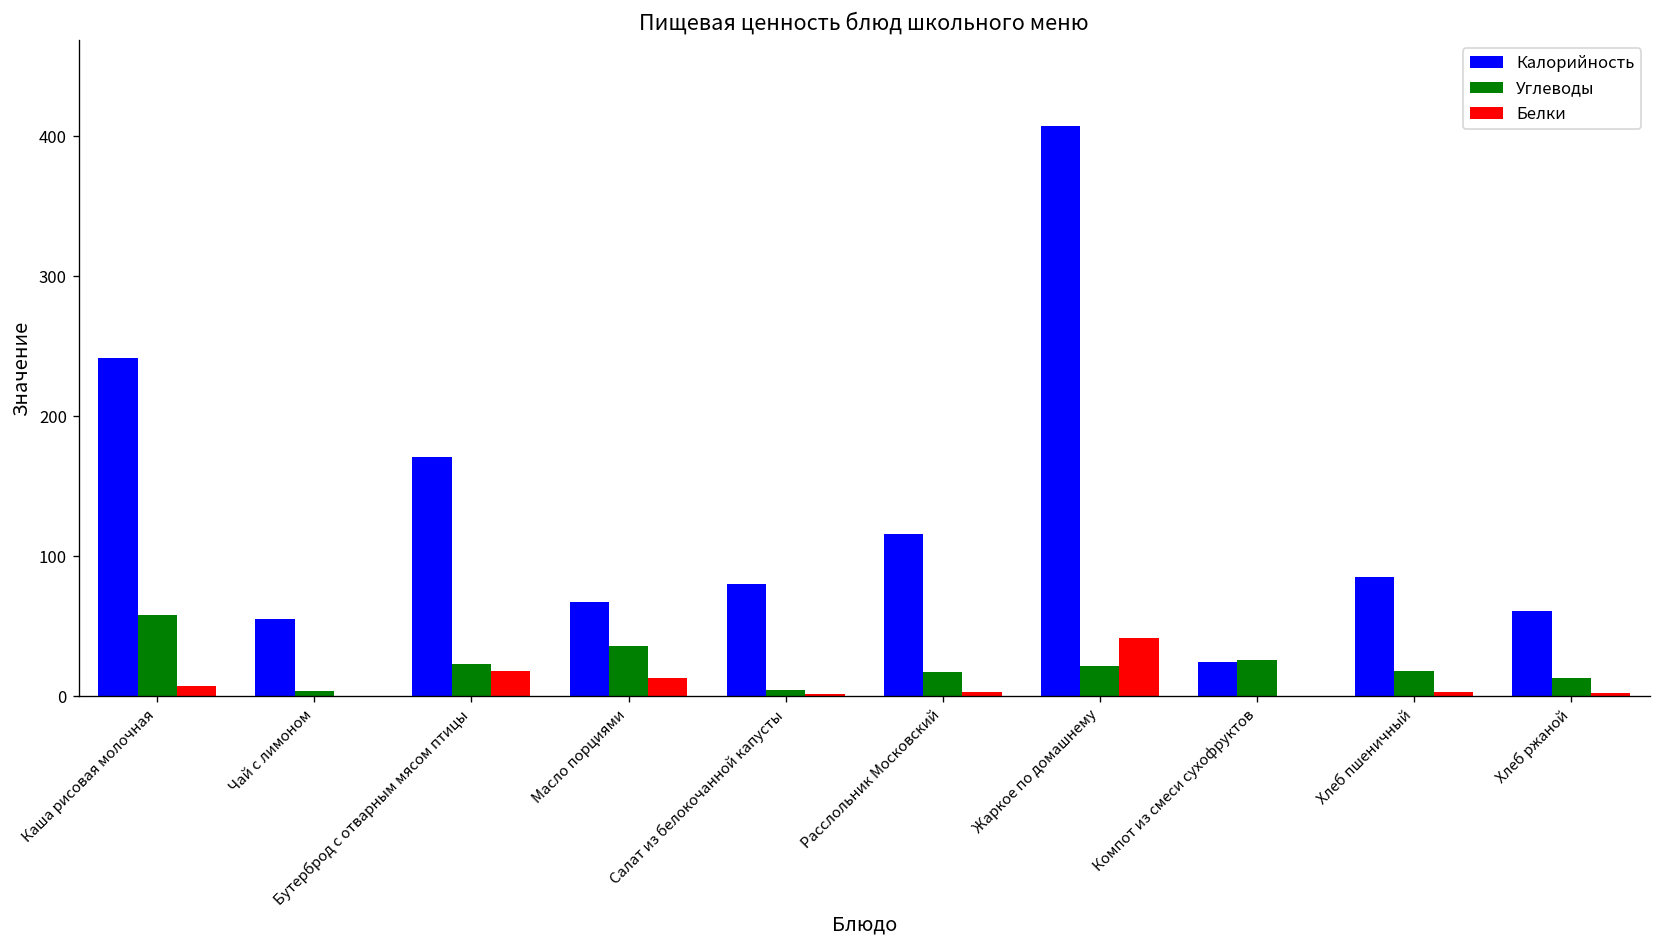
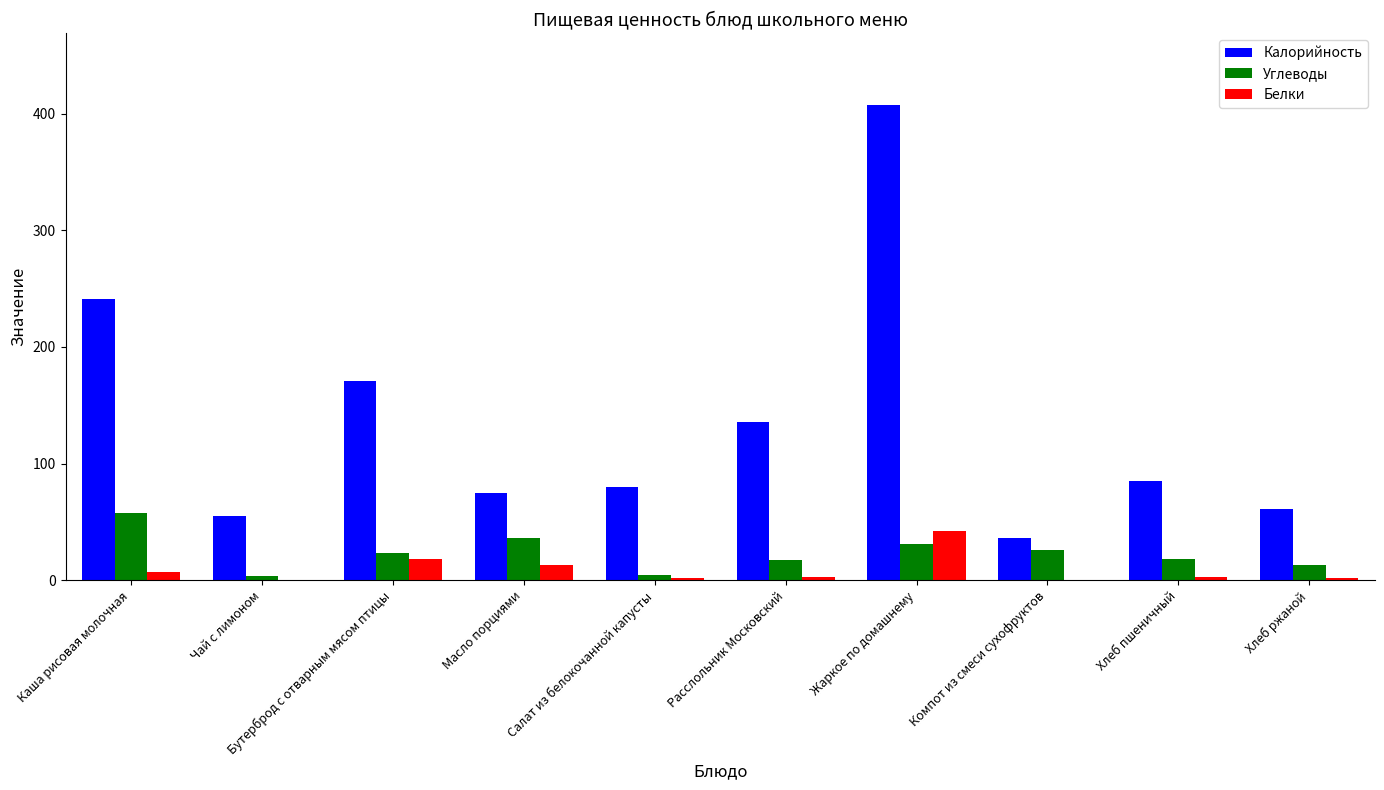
  {
    "Калорийность": {
      "Каша рисовая молочная": 241,
      "Чай с лимоном": 55,
      "Бутерброд с отварным мясом птицы": 171,
-     "Масло порциями": 68,
+     "Масло порциями": 75,
      "Салат из белокочанной капусты": 80,
-     "Расслольник Московский": 116,
+     "Расслольник Московский": 136,
      "Жаркое по домашнему": 408,
-     "Компот из смеси сухофруктов": 24,
+     "Компот из смеси сухофруктов": 36,
      "Хлеб пшеничный": 85,
      "Хлеб ржаной": 61
    },
    "Углеводы": {
      "Каша рисовая молочная": 58,
      "Чай с лимоном": 4,
      "Бутерброд с отварным мясом птицы": 23,
      "Масло порциями": 36,
      "Салат из белокочанной капусты": 5,
      "Расслольник Московский": 17,
-     "Жаркое по домашнему": 21,
+     "Жаркое по домашнему": 31,
      "Компот из смеси сухофруктов": 26,
      "Хлеб пшеничный": 18,
      "Хлеб ржаной": 13
    },
    "Белки": {
      "Каша рисовая молочная": 7,
      "Бутерброд с отварным мясом птицы": 18,
      "Масло порциями": 13,
      "Расслольник Московский": 3,
      "Жаркое по домашнему": 42,
      "Компот из смеси сухофруктов": 0,
      "Хлеб пшеничный": 3
    }
  }
